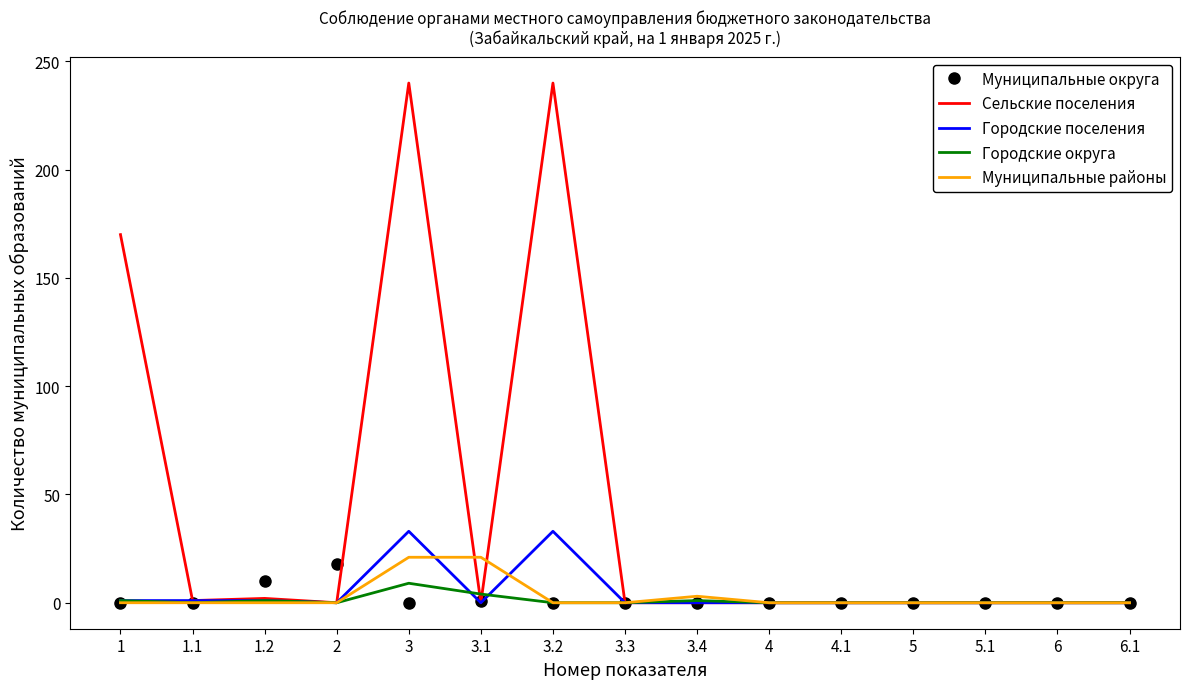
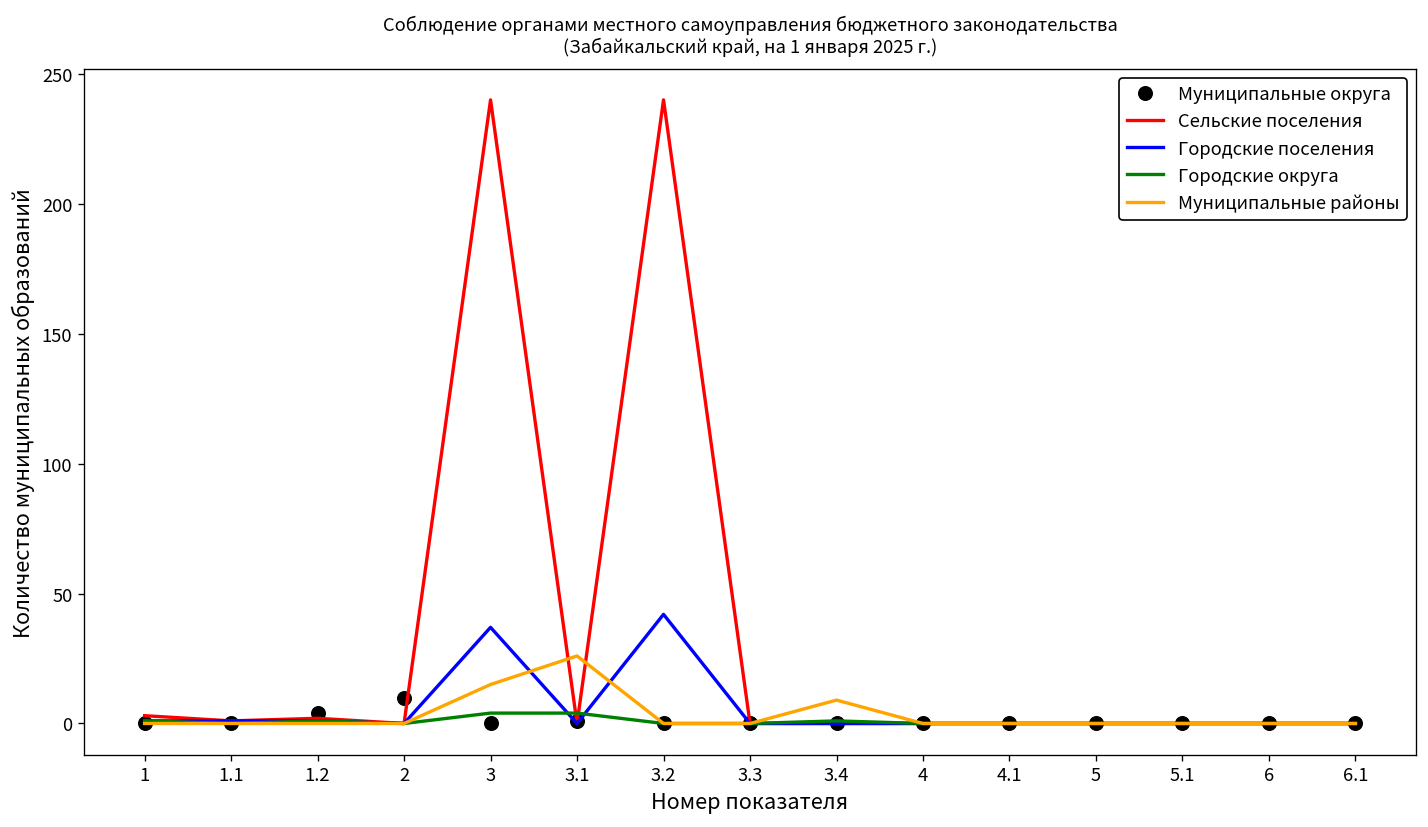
  {
    "Муниципальные округа": {
-     "1.2": 10,
-     "2": 18,
+     "1.2": 4,
+     "2": 10,
      "3": 0
    },
    "Сельские поселения": {
-     "1": 170,
+     "1": 3,
      "3": 240,
      "3.2": 240
    },
    "Городские поселения": {
-     "3": 33,
-     "3.2": 33
+     "3": 37,
+     "3.2": 42
    },
    "Городские округа": {
-     "3": 9,
+     "3": 4,
      "3.1": 4
    },
    "Муниципальные районы": {
-     "3": 21,
-     "3.1": 21,
-     "3.4": 3
+     "3": 15,
+     "3.1": 26,
+     "3.4": 9
    }
  }
